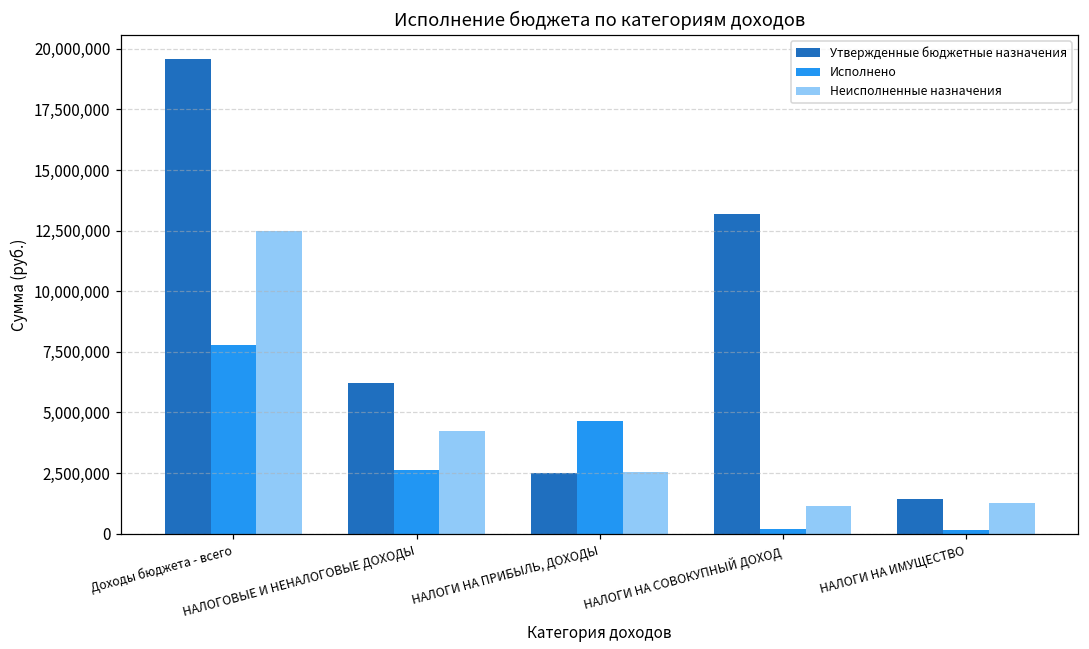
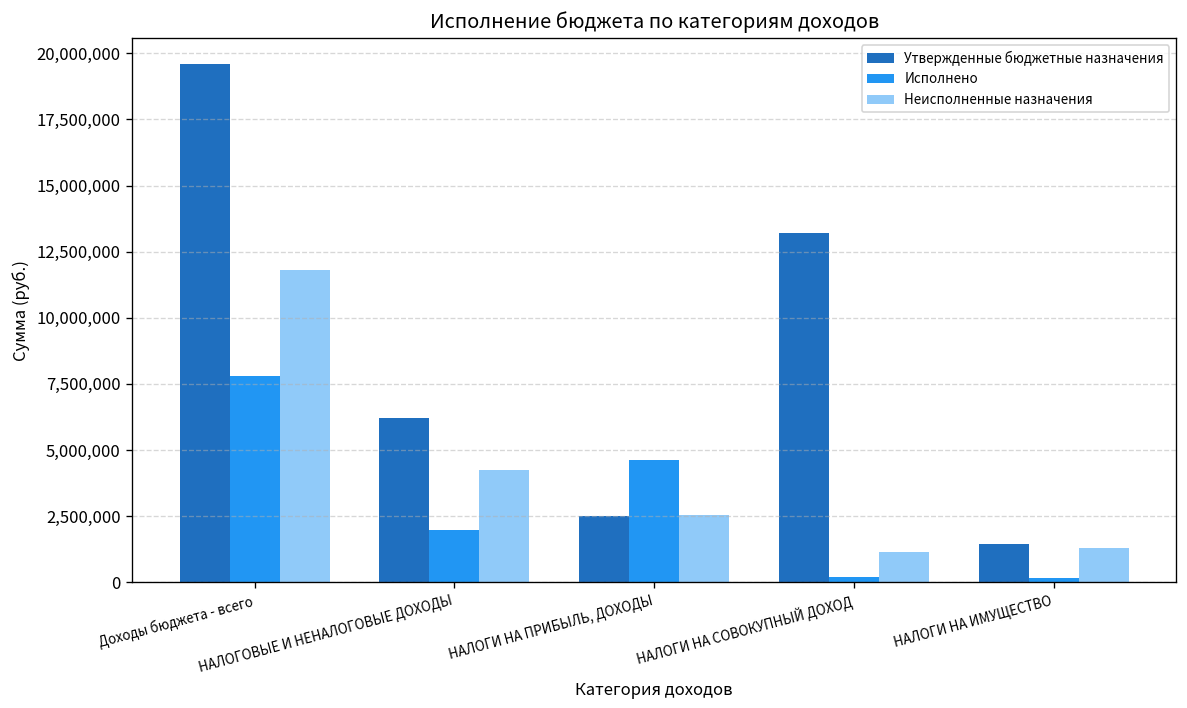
  {
    "Утвержденные бюджетные назначения": {
      "Доходы бюджета - всего": "19,600,000",
      "НАЛОГОВЫЕ И НЕНАЛОГОВЫЕ ДОХОДЫ": "6,200,000",
      "НАЛОГИ НА ПРИБЫЛЬ, ДОХОДЫ": "2,500,000",
      "НАЛОГИ НА СОВОКУПНЫЙ ДОХОД": "13,200,000",
      "НАЛОГИ НА ИМУЩЕСТВО": "1,500,000"
    },
    "Исполнено": {
      "Доходы бюджета - всего": "7,800,000",
-     "НАЛОГОВЫЕ И НЕНАЛОГОВЫЕ ДОХОДЫ": "2,600,000",
+     "НАЛОГОВЫЕ И НЕНАЛОГОВЫЕ ДОХОДЫ": "2,000,000",
      "НАЛОГИ НА ПРИБЫЛЬ, ДОХОДЫ": "4,600,000",
      "НАЛОГИ НА СОВОКУПНЫЙ ДОХОД": "200,000",
      "НАЛОГИ НА ИМУЩЕСТВО": "200,000"
    },
    "Неисполненные назначения": {
-     "Доходы бюджета - всего": "12,500,000",
+     "Доходы бюджета - всего": "11,800,000",
      "НАЛОГОВЫЕ И НЕНАЛОГОВЫЕ ДОХОДЫ": "4,200,000",
      "НАЛОГИ НА ПРИБЫЛЬ, ДОХОДЫ": "2,600,000",
      "НАЛОГИ НА СОВОКУПНЫЙ ДОХОД": "1,100,000",
      "НАЛОГИ НА ИМУЩЕСТВО": "1,300,000"
    }
  }
